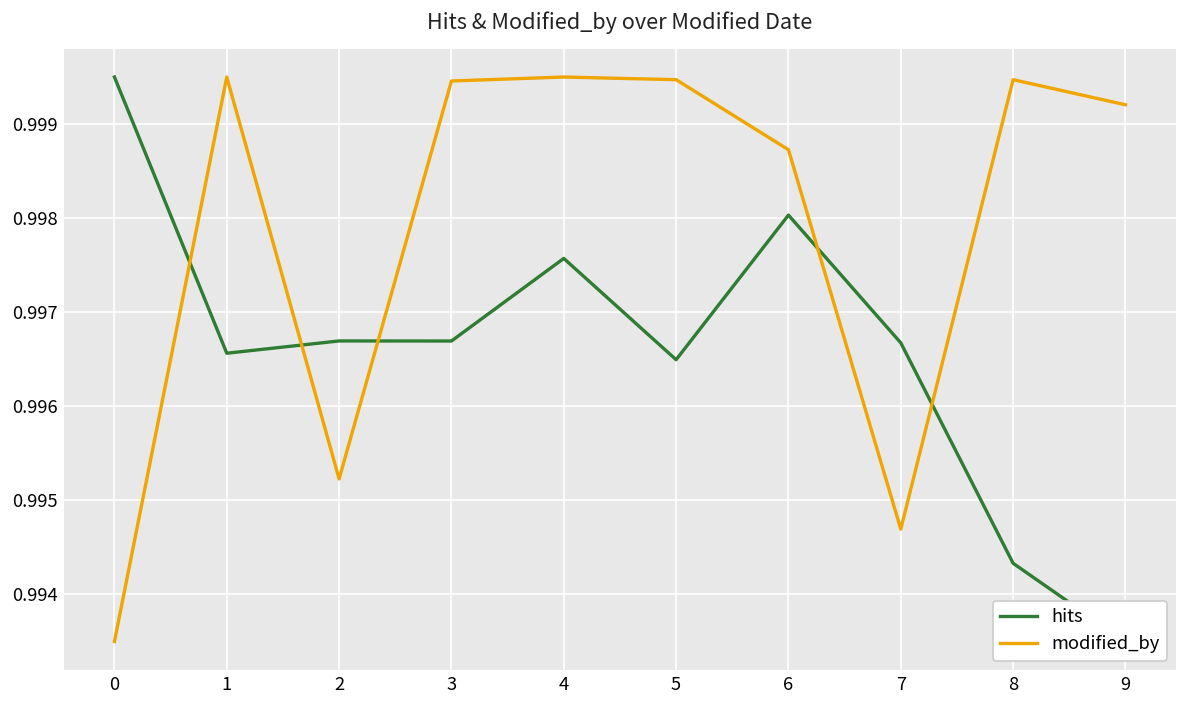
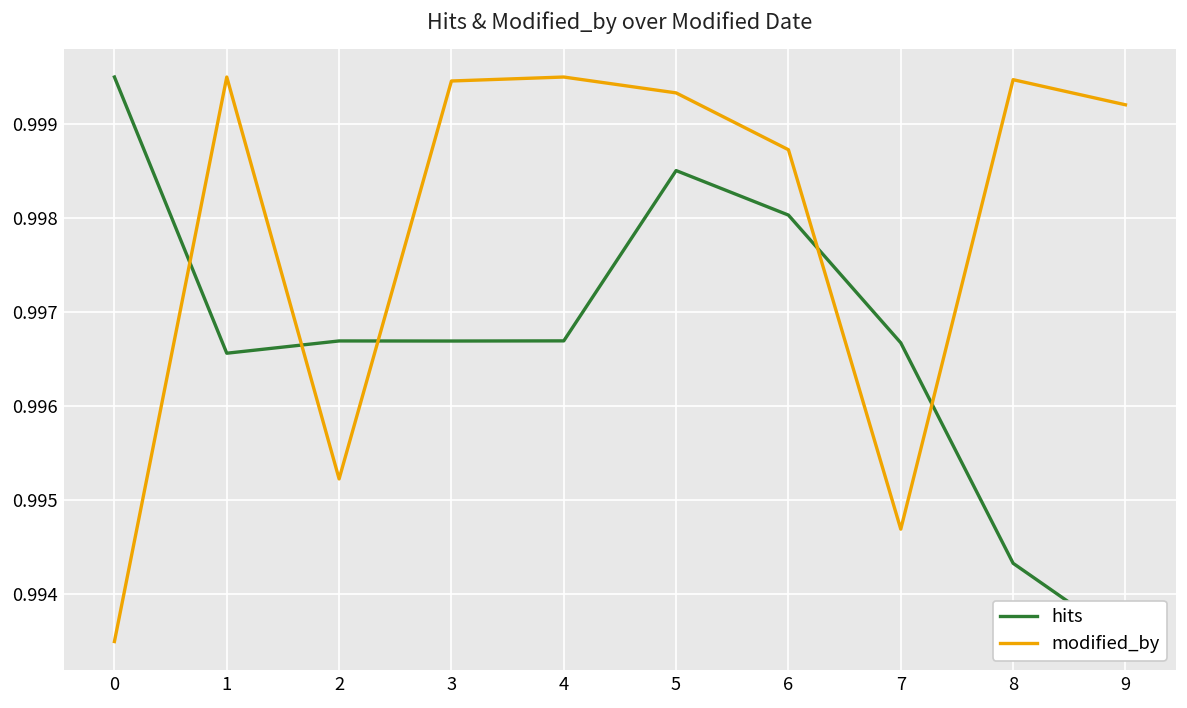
  {
    "hits": {
      "0": 0.9995,
      "1": 0.9966,
      "2": 0.9967,
      "3": 0.9967,
-     "4": 0.9976,
-     "5": 0.9965,
+     "4": 0.9967,
+     "5": 0.9985,
      "6": 0.9980,
      "7": 0.9967,
      "8": 0.9943
    },
    "modified_by": {
      "0": 0.9935,
      "1": 0.9995,
      "2": 0.9952,
      "3": 0.9995,
      "4": 0.9995,
-     "5": 0.9995,
+     "5": 0.9993,
      "6": 0.9987,
      "7": 0.9947,
      "8": 0.9995,
      "9": 0.9992
    }
  }
